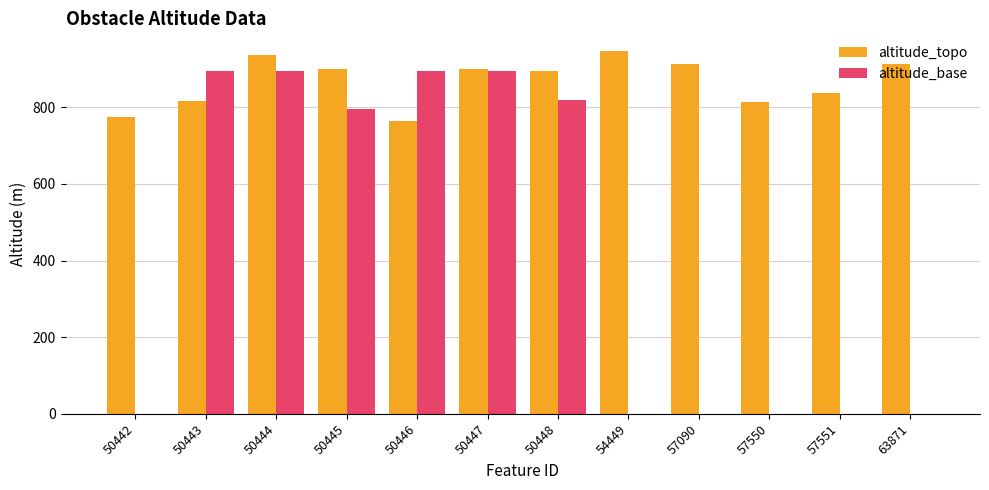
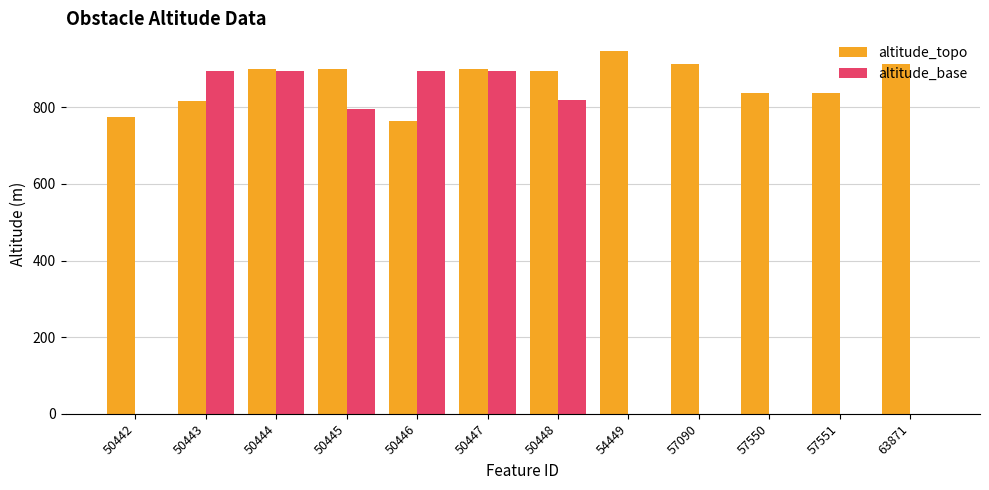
  {
    "altitude_topo": {
      "50442": 780,
      "50443": 820,
-     "50444": 940,
+     "50444": 900,
      "50445": 900,
      "50446": 770,
      "50447": 900,
      "50448": 900,
      "54449": 950,
      "57090": 910,
-     "57550": 810,
+     "57550": 840,
      "57551": 840,
      "63871": 910
    },
    "altitude_base": {
      "50442": 0,
      "50443": 900,
      "50444": 900,
      "50445": 800,
      "50446": 890,
      "50447": 890,
      "50448": 820,
      "54449": 0,
      "57090": 0,
      "57550": 0,
      "57551": 0,
      "63871": 0
    }
  }
